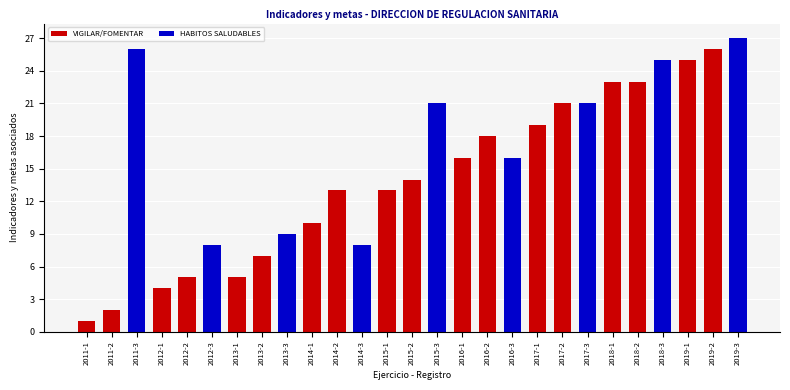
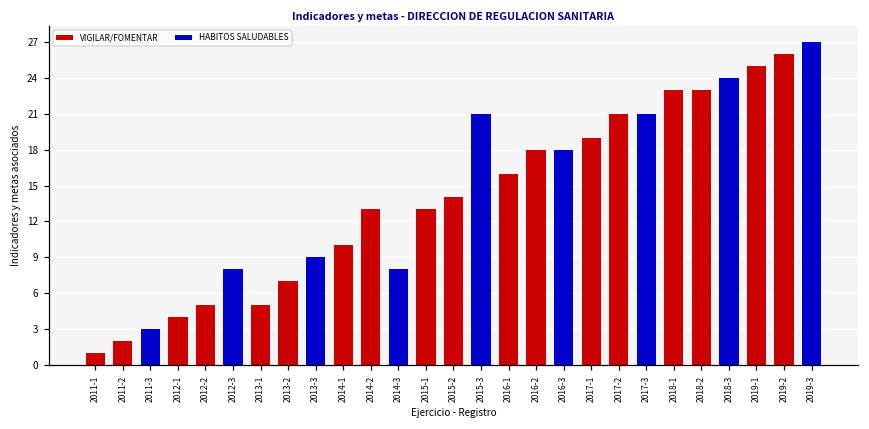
  {
    "2011-1": 1,
    "2011-2": 2,
-   "2011-3": 26,
+   "2011-3": 3,
    "2012-1": 4,
    "2012-2": 5,
    "2012-3": 8,
    "2013-1": 5,
    "2013-2": 7,
    "2013-3": 9,
    "2014-1": 10,
    "2014-2": 13,
    "2014-3": 8,
    "2015-1": 13,
    "2015-2": 14,
    "2015-3": 21,
    "2016-1": 16,
    "2016-2": 18,
-   "2016-3": 16,
+   "2016-3": 18,
    "2017-1": 19,
    "2017-2": 21,
    "2017-3": 21,
    "2018-1": 23,
    "2018-2": 23,
-   "2018-3": 25,
+   "2018-3": 24,
    "2019-1": 25,
    "2019-2": 26,
    "2019-3": 27
  }
